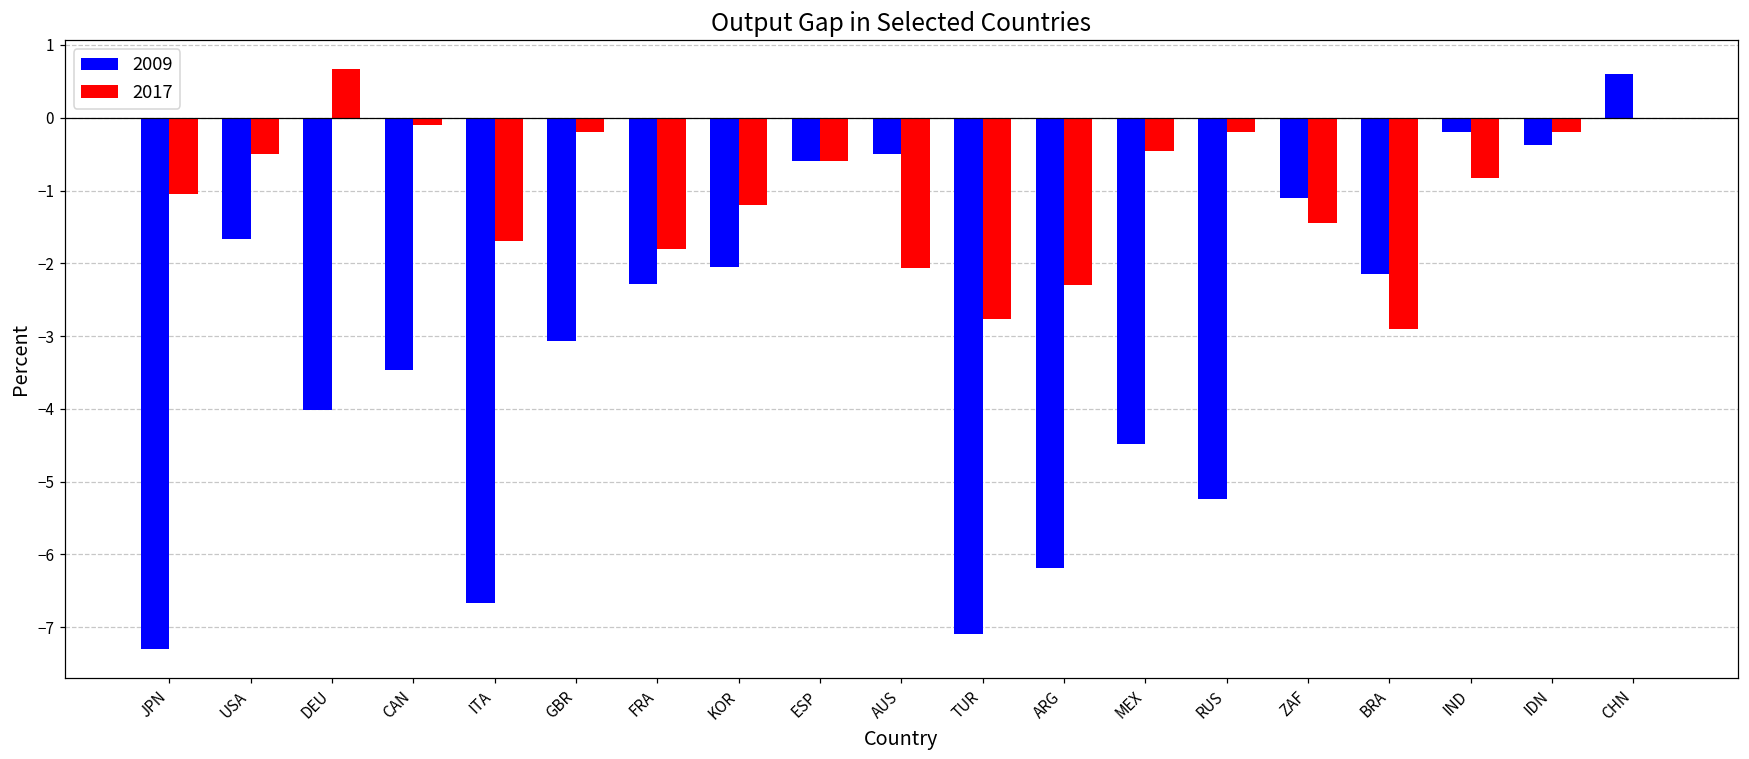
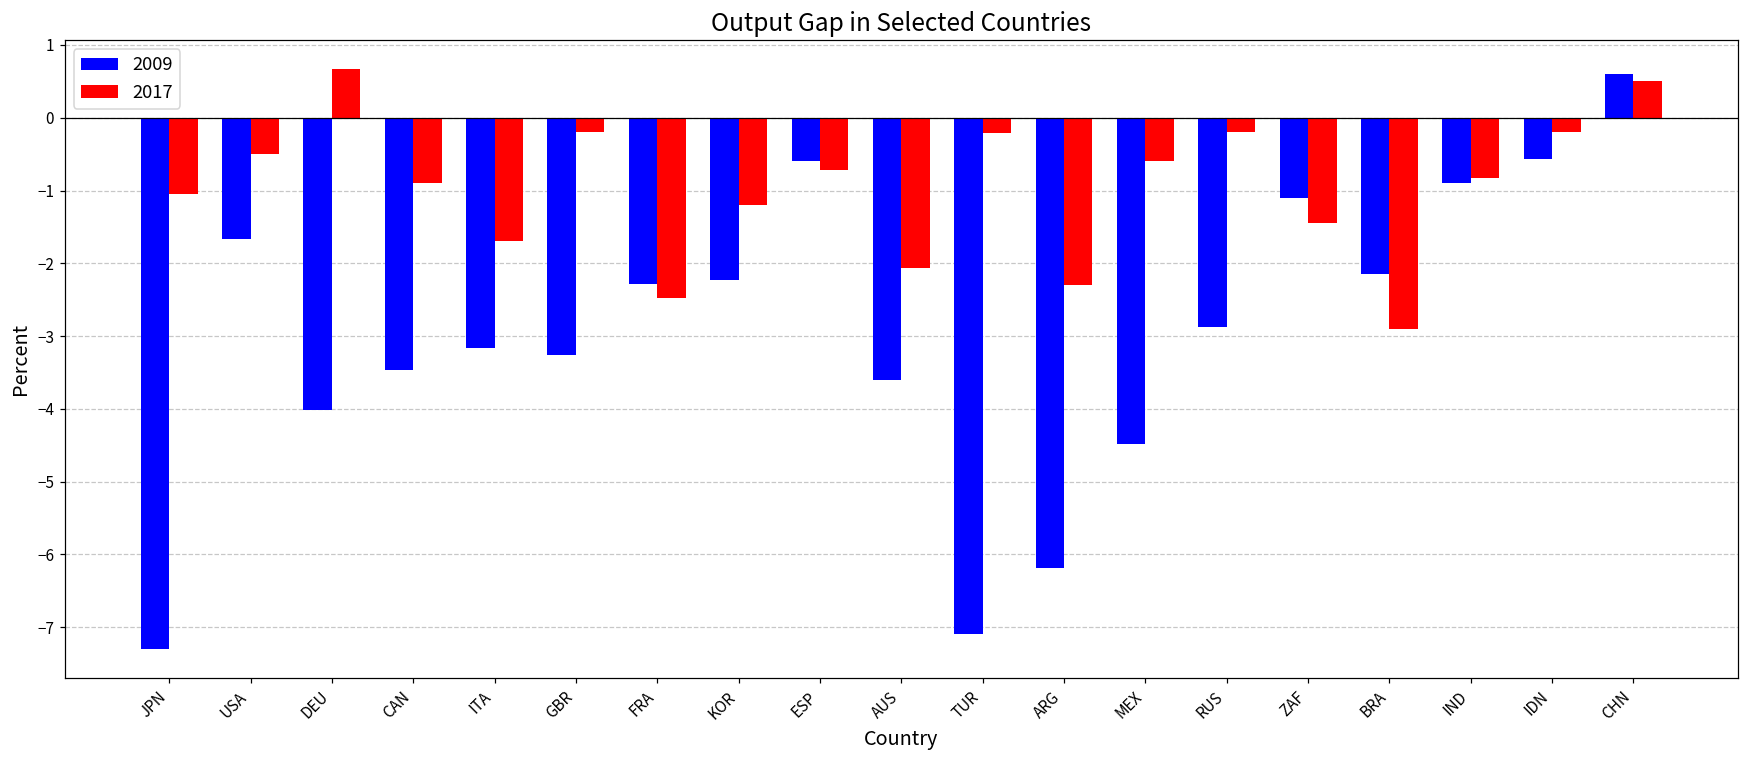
  {
    "2009": {
      "JPN": -7.3,
      "USA": -1.7,
      "DEU": -4.0,
      "CAN": -3.5,
-     "ITA": -6.7,
-     "GBR": -3.1,
+     "ITA": -3.2,
+     "GBR": -3.3,
      "FRA": -2.3,
-     "KOR": -2.1,
+     "KOR": -2.2,
      "ESP": -0.6,
-     "AUS": -0.5,
+     "AUS": -3.6,
      "TUR": -7.1,
      "ARG": -6.2,
      "MEX": -4.5,
-     "RUS": -5.2,
+     "RUS": -2.9,
      "ZAF": -1.1,
      "BRA": -2.2,
-     "IND": -0.2,
-     "IDN": -0.4,
+     "IND": -0.9,
+     "IDN": -0.6,
      "CHN": 0.6
    },
    "2017": {
      "JPN": -1.1,
      "USA": -0.5,
      "DEU": 0.7,
-     "CAN": -0.1,
+     "CAN": -0.9,
      "ITA": -1.7,
      "GBR": -0.2,
-     "FRA": -1.8,
+     "FRA": -2.5,
      "KOR": -1.2,
-     "ESP": -0.6,
+     "ESP": -0.7,
      "AUS": -2.1,
-     "TUR": -2.8,
+     "TUR": -0.2,
      "ARG": -2.3,
-     "MEX": -0.5,
+     "MEX": -0.6,
      "RUS": -0.2,
      "ZAF": -1.5,
      "BRA": -2.9,
      "IND": -0.8,
      "IDN": -0.2,
-     "CHN": 0.0
+     "CHN": 0.5
    }
  }
